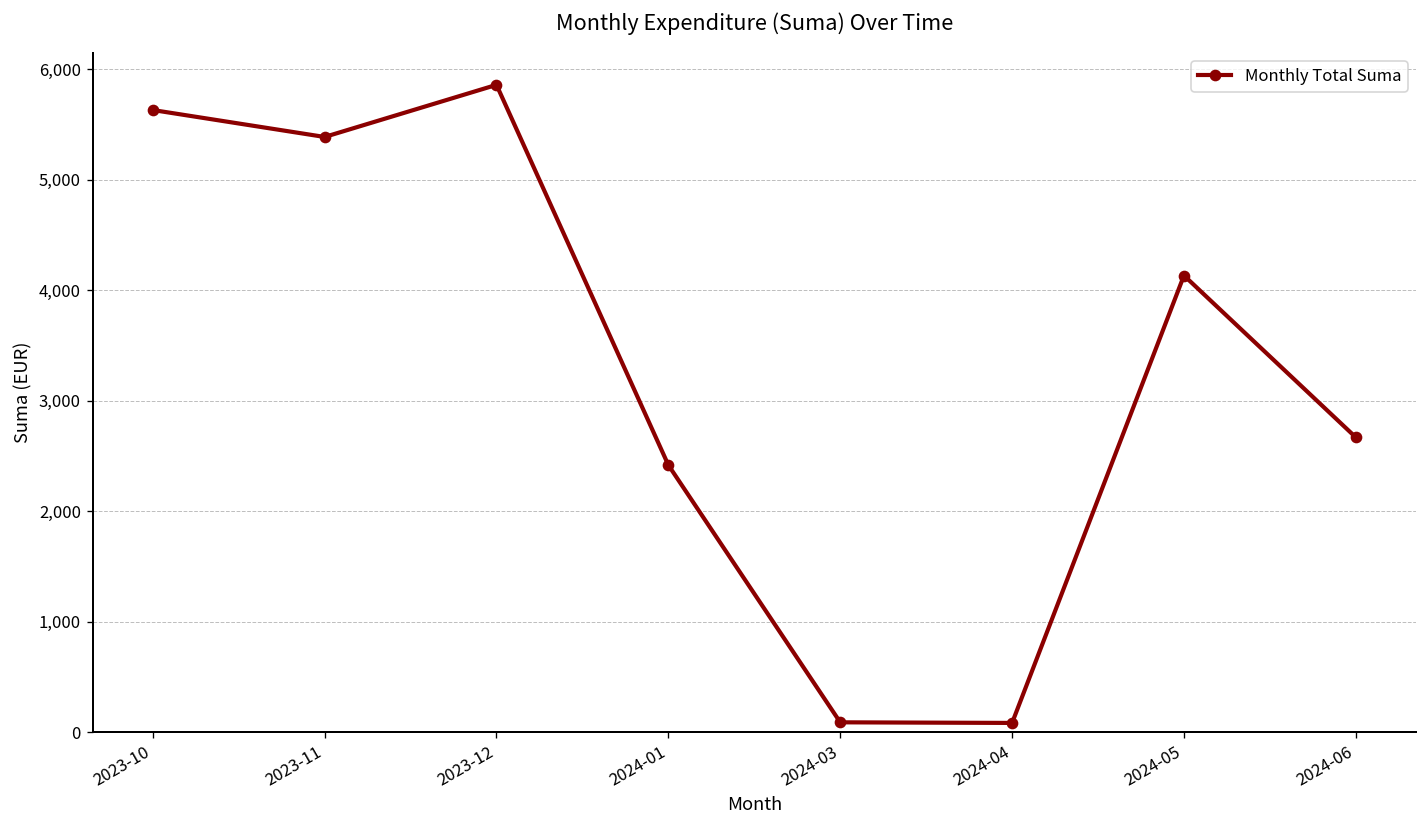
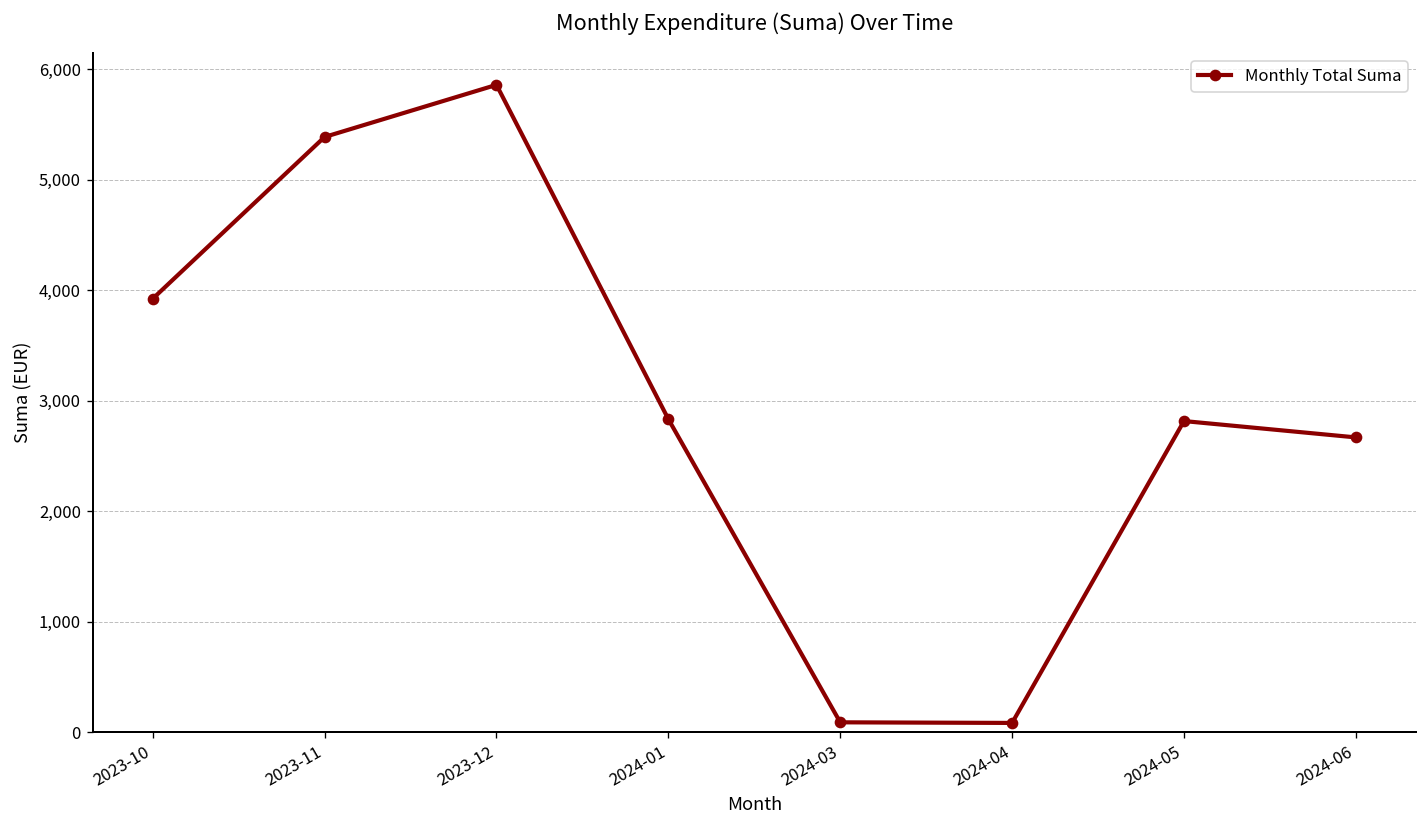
  {
-   "2023-10": "5,600",
+   "2023-10": "3,900",
    "2023-11": "5,400",
    "2023-12": "5,900",
-   "2024-01": "2,400",
+   "2024-01": "2,800",
    "2024-03": "100",
    "2024-04": "100",
-   "2024-05": "4,100",
+   "2024-05": "2,800",
    "2024-06": "2,700"
  }
